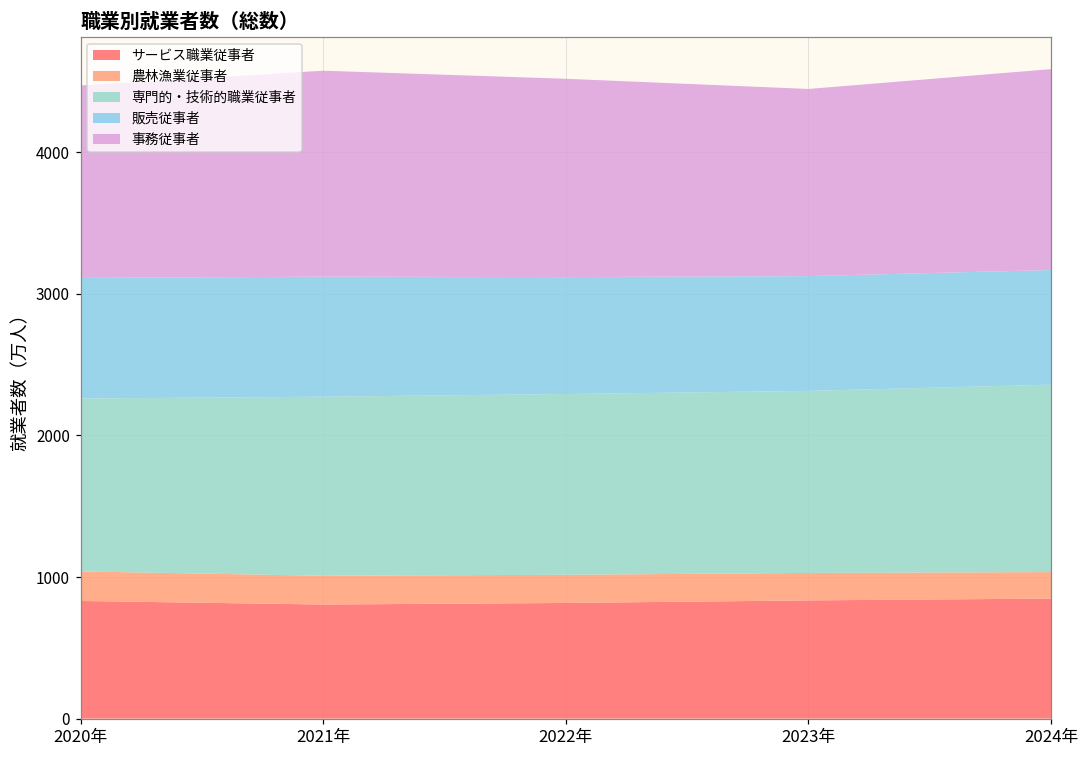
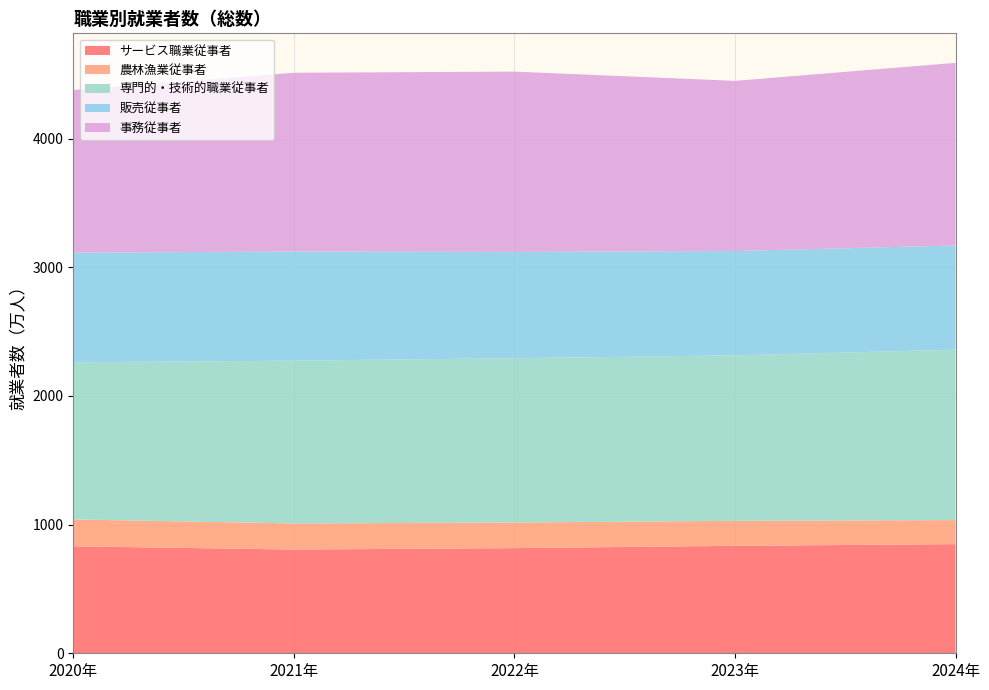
  {
    "事務従事者": {
-     "2020年": 1360,
-     "2021年": 1460,
+     "2020年": 1260,
+     "2021年": 1390,
      "2022年": 1400,
      "2023年": 1320,
      "2024年": 1420
    }
  }
